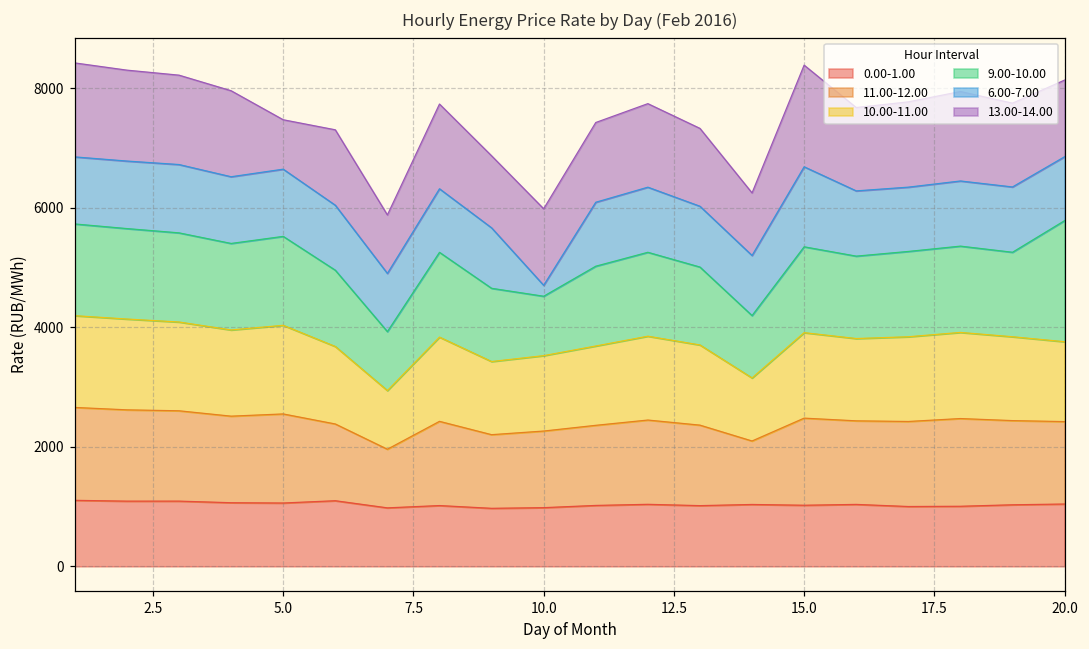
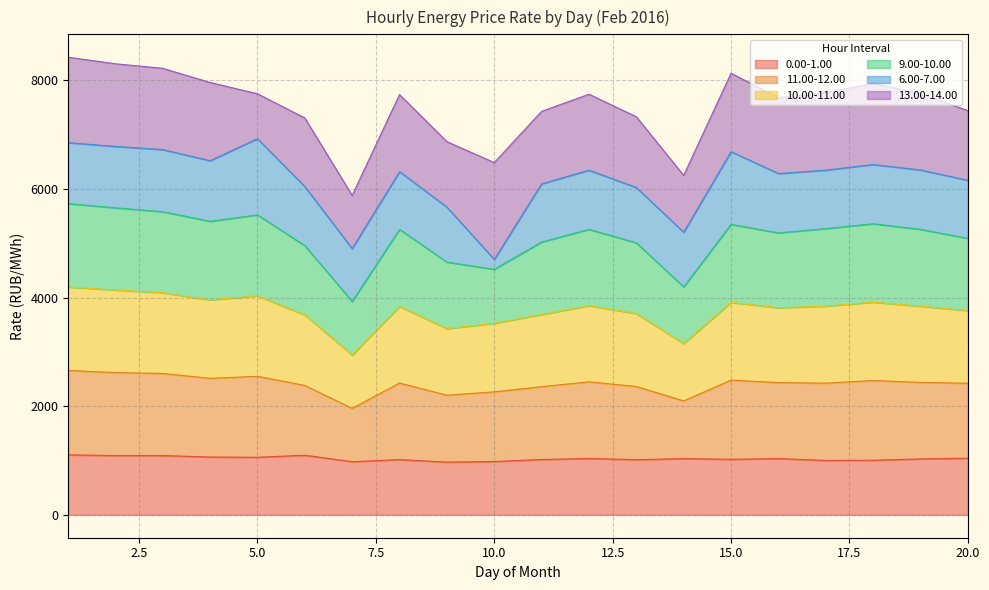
  {
    "9.00-10.00": {
      "5.0": 1500,
      "10.0": 1000,
      "15.0": 1400,
-     "20.0": 2000
+     "20.0": 1300
    },
    "6.00-7.00": {
-     "5.0": 1100,
+     "5.0": 1400,
      "10.0": 200,
      "15.0": 1300,
      "20.0": 1100
    },
    "13.00-14.00": {
      "5.0": 800,
-     "10.0": 1300,
-     "15.0": 1700,
+     "10.0": 1800,
+     "15.0": 1400,
      "20.0": 1300
    }
  }
